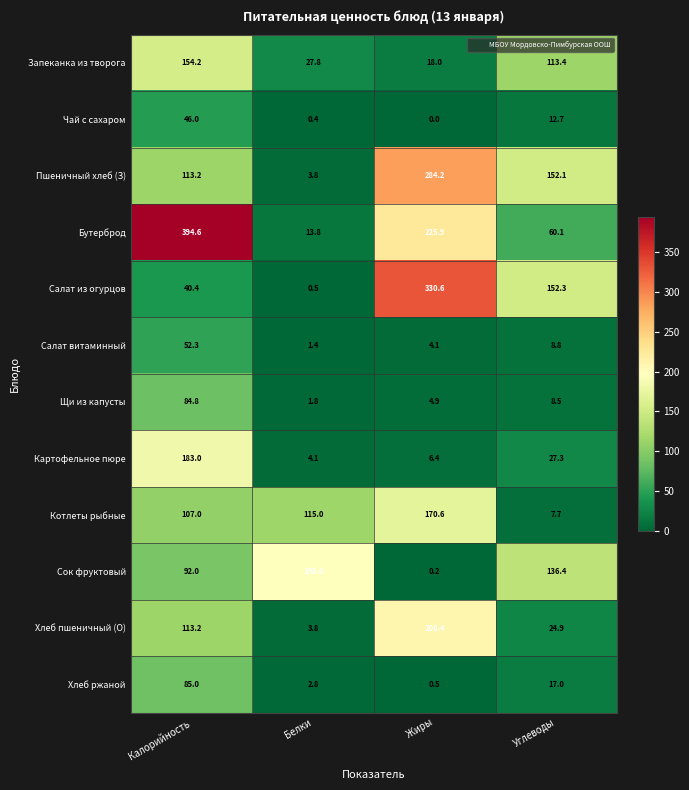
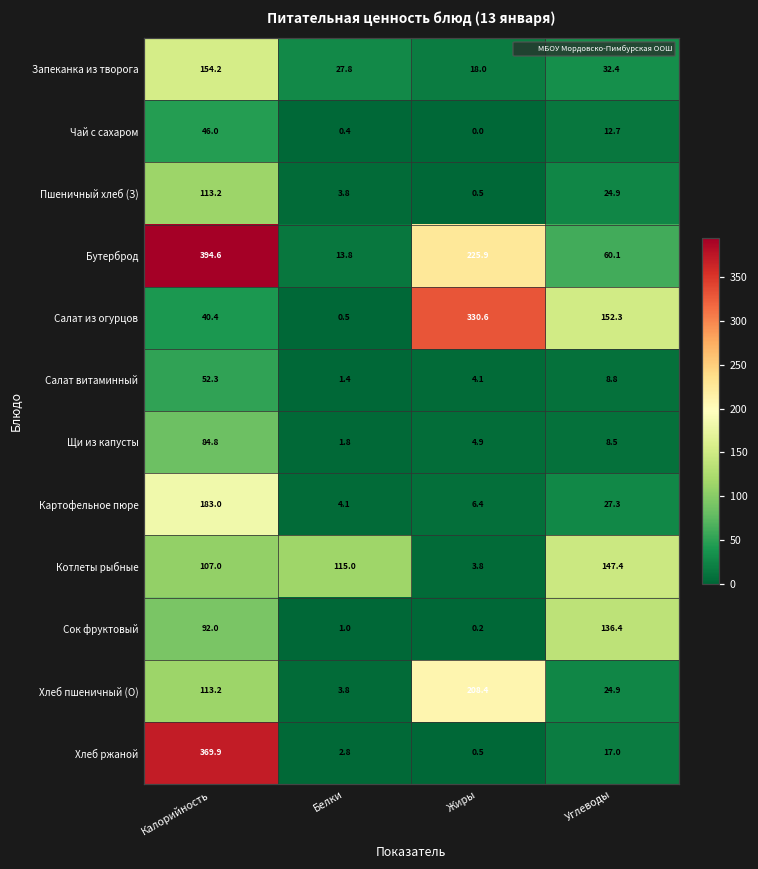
  {
    "Запеканка из творога": {
      "Калорийность": 154.2,
      "Белки": 27.8,
      "Жиры": 18.0,
-     "Углеводы": 113.4
+     "Углеводы": 32.4
    },
    "Чай с сахаром": {
      "Калорийность": 46.0,
      "Белки": 0.4,
      "Жиры": 0.0,
      "Углеводы": 12.7
    },
    "Пшеничный хлеб (З)": {
      "Калорийность": 113.2,
      "Белки": 3.8,
-     "Жиры": 284.2,
-     "Углеводы": 152.1
+     "Жиры": 0.5,
+     "Углеводы": 24.9
    },
    "Бутерброд": {
      "Калорийность": 394.6,
      "Белки": 13.8,
      "Жиры": 225.9,
      "Углеводы": 60.1
    },
    "Салат из огурцов": {
      "Калорийность": 40.4,
      "Белки": 0.5,
      "Жиры": 330.6,
      "Углеводы": 152.3
    },
    "Салат витаминный": {
      "Калорийность": 52.3,
      "Белки": 1.4,
      "Жиры": 4.1,
      "Углеводы": 8.8
    },
    "Щи из капусты": {
      "Калорийность": 84.8,
      "Белки": 1.8,
      "Жиры": 4.9,
      "Углеводы": 8.5
    },
    "Картофельное пюре": {
      "Калорийность": 183.0,
      "Белки": 4.1,
      "Жиры": 6.4,
      "Углеводы": 27.3
    },
    "Котлеты рыбные": {
      "Калорийность": 107.0,
      "Белки": 115.0,
-     "Жиры": 170.6,
-     "Углеводы": 7.7
+     "Жиры": 3.8,
+     "Углеводы": 147.4
    },
    "Сок фруктовый": {
      "Калорийность": 92.0,
-     "Белки": 198.0,
+     "Белки": 1.0,
      "Жиры": 0.2,
      "Углеводы": 136.4
    },
    "Хлеб пшеничный (О)": {
      "Калорийность": 113.2,
      "Белки": 3.8,
      "Жиры": 208.4,
      "Углеводы": 24.9
    },
    "Хлеб ржаной": {
-     "Калорийность": 85.0,
+     "Калорийность": 369.9,
      "Белки": 2.8,
      "Жиры": 0.5,
      "Углеводы": 17.0
    }
  }
